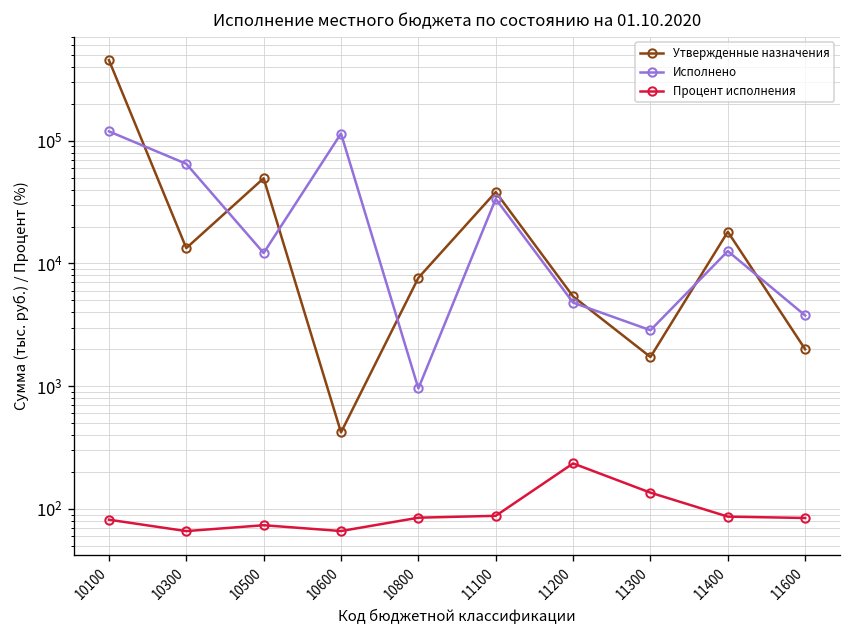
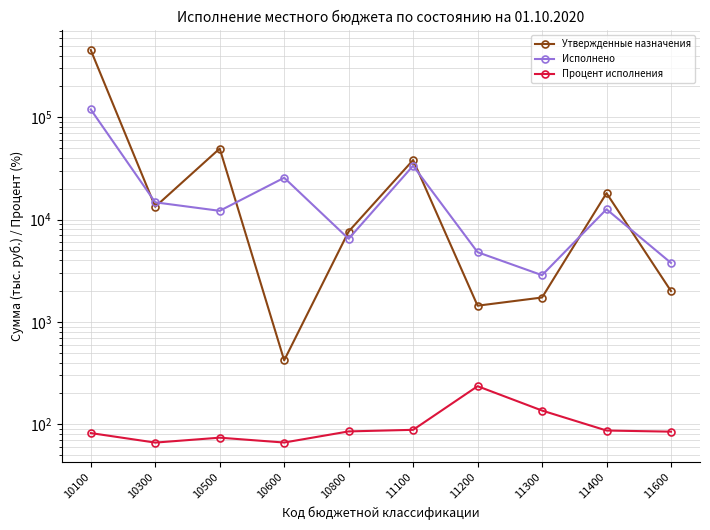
  {
    "Утвержденные назначения": {
      "10100": 500000,
      "10300": 13000,
      "10500": 50000,
      "10600": 420,
      "10800": 8000,
      "11100": 38000,
-     "11200": 5000,
+     "11200": 1400,
      "11300": 1700,
      "11400": 18000,
      "11600": 2000
    },
    "Исполнено": {
      "10100": 120000,
-     "10300": 60000,
+     "10300": 15000,
      "10500": 12000,
-     "10600": 110000,
-     "10800": 1000,
+     "10600": 26000,
+     "10800": 6000,
      "11100": 34000,
      "11200": 5000,
      "11300": 2900,
      "11400": 13000,
      "11600": 3800
    },
    "Процент исполнения": {
      "10100": 80,
      "10300": 70,
      "10500": 70,
      "10600": 70,
      "10800": 80,
      "11100": 90,
      "11200": 230,
      "11300": 140,
      "11400": 90,
      "11600": 80
    }
  }
